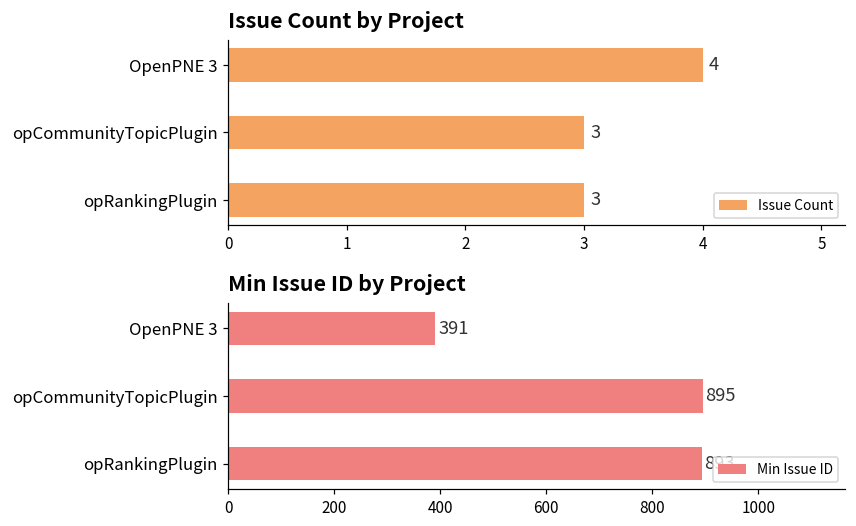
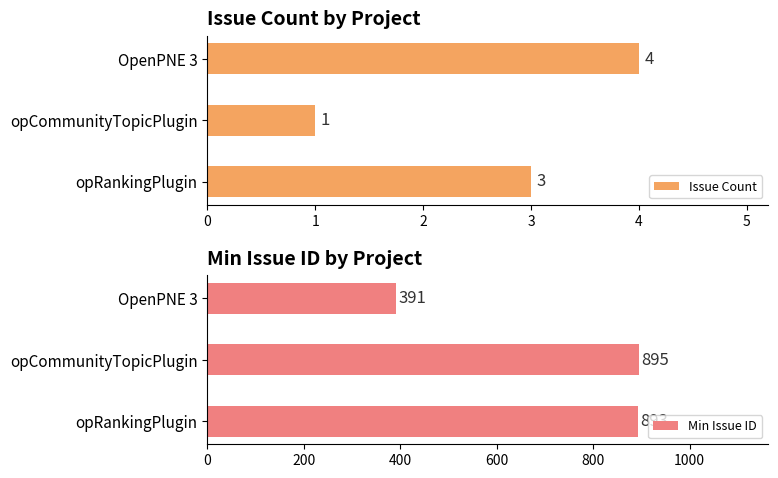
  {
    "Issue Count by Project": {
      "OpenPNE 3": 4,
-     "opCommunityTopicPlugin": 3,
+     "opCommunityTopicPlugin": 1,
      "opRankingPlugin": 3
    },
    "Min Issue ID by Project": {
      "OpenPNE 3": 391,
      "opCommunityTopicPlugin": 895
    }
  }
